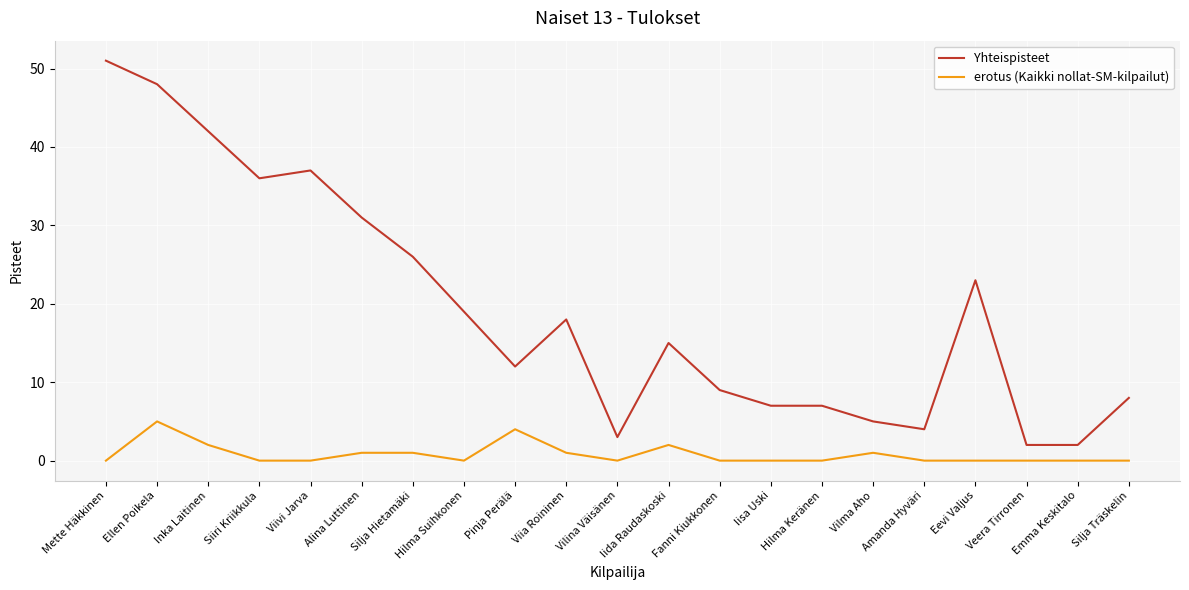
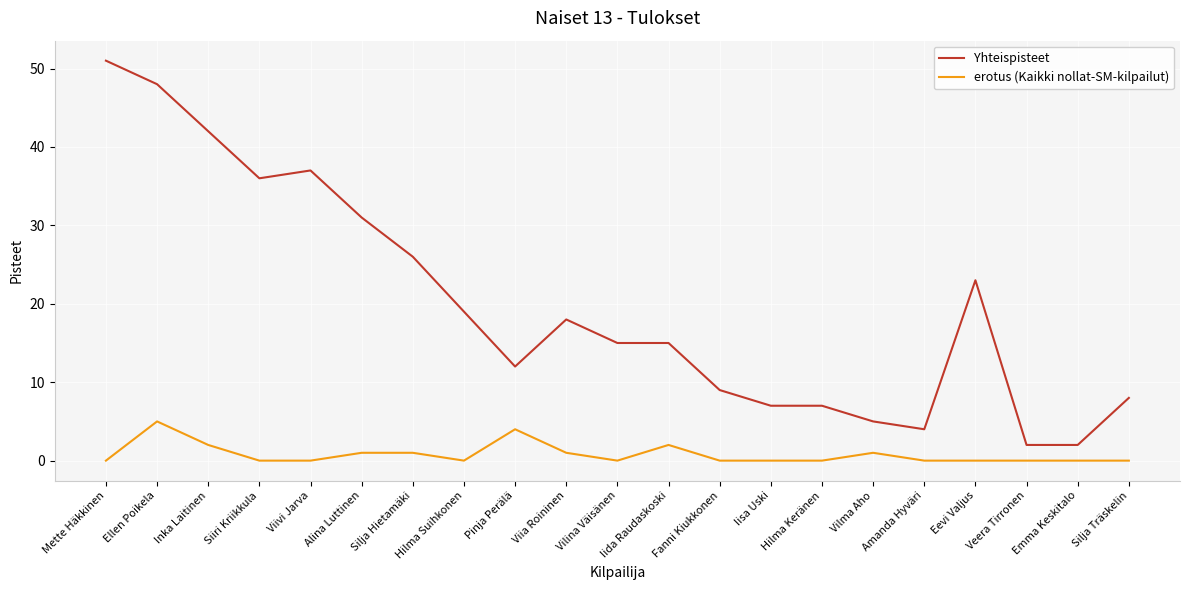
  {
    "Yhteispisteet": {
      "Mette Häkkinen": 51,
      "Ellen Poikela": 48,
      "Inka Laitinen": 42,
      "Siiri Kriikkula": 36,
      "Viivi Jarva": 37,
      "Alina Luttinen": 31,
      "Silja Hietamäki": 26,
      "Hilma Suihkonen": 19,
      "Pinja Perälä": 12,
      "Viia Roininen": 18,
-     "Vilina Väisänen": 3,
+     "Vilina Väisänen": 15,
      "Iida Raudaskoski": 15,
      "Fanni Kiukkonen": 9,
      "Iisa Uski": 7,
      "Hilma Keränen": 7,
      "Vilma Aho": 5,
      "Amanda Hyväri": 4,
      "Eevi Valjus": 23,
      "Veera Tirronen": 2,
      "Emma Keskitalo": 2,
      "Silja Träskelin": 8
    },
    "erotus (Kaikki nollat-SM-kilpailut)": {
      "Mette Häkkinen": 0,
      "Ellen Poikela": 5,
      "Inka Laitinen": 2,
      "Siiri Kriikkula": 0,
      "Viivi Jarva": 0,
      "Alina Luttinen": 1,
      "Silja Hietamäki": 1,
      "Hilma Suihkonen": 0,
      "Pinja Perälä": 4,
      "Viia Roininen": 1,
      "Vilina Väisänen": 0,
      "Iida Raudaskoski": 2,
      "Fanni Kiukkonen": 0,
      "Iisa Uski": 0,
      "Hilma Keränen": 0,
      "Vilma Aho": 1,
      "Amanda Hyväri": 0,
      "Eevi Valjus": 0,
      "Veera Tirronen": 0,
      "Emma Keskitalo": 0,
      "Silja Träskelin": 0
    }
  }
